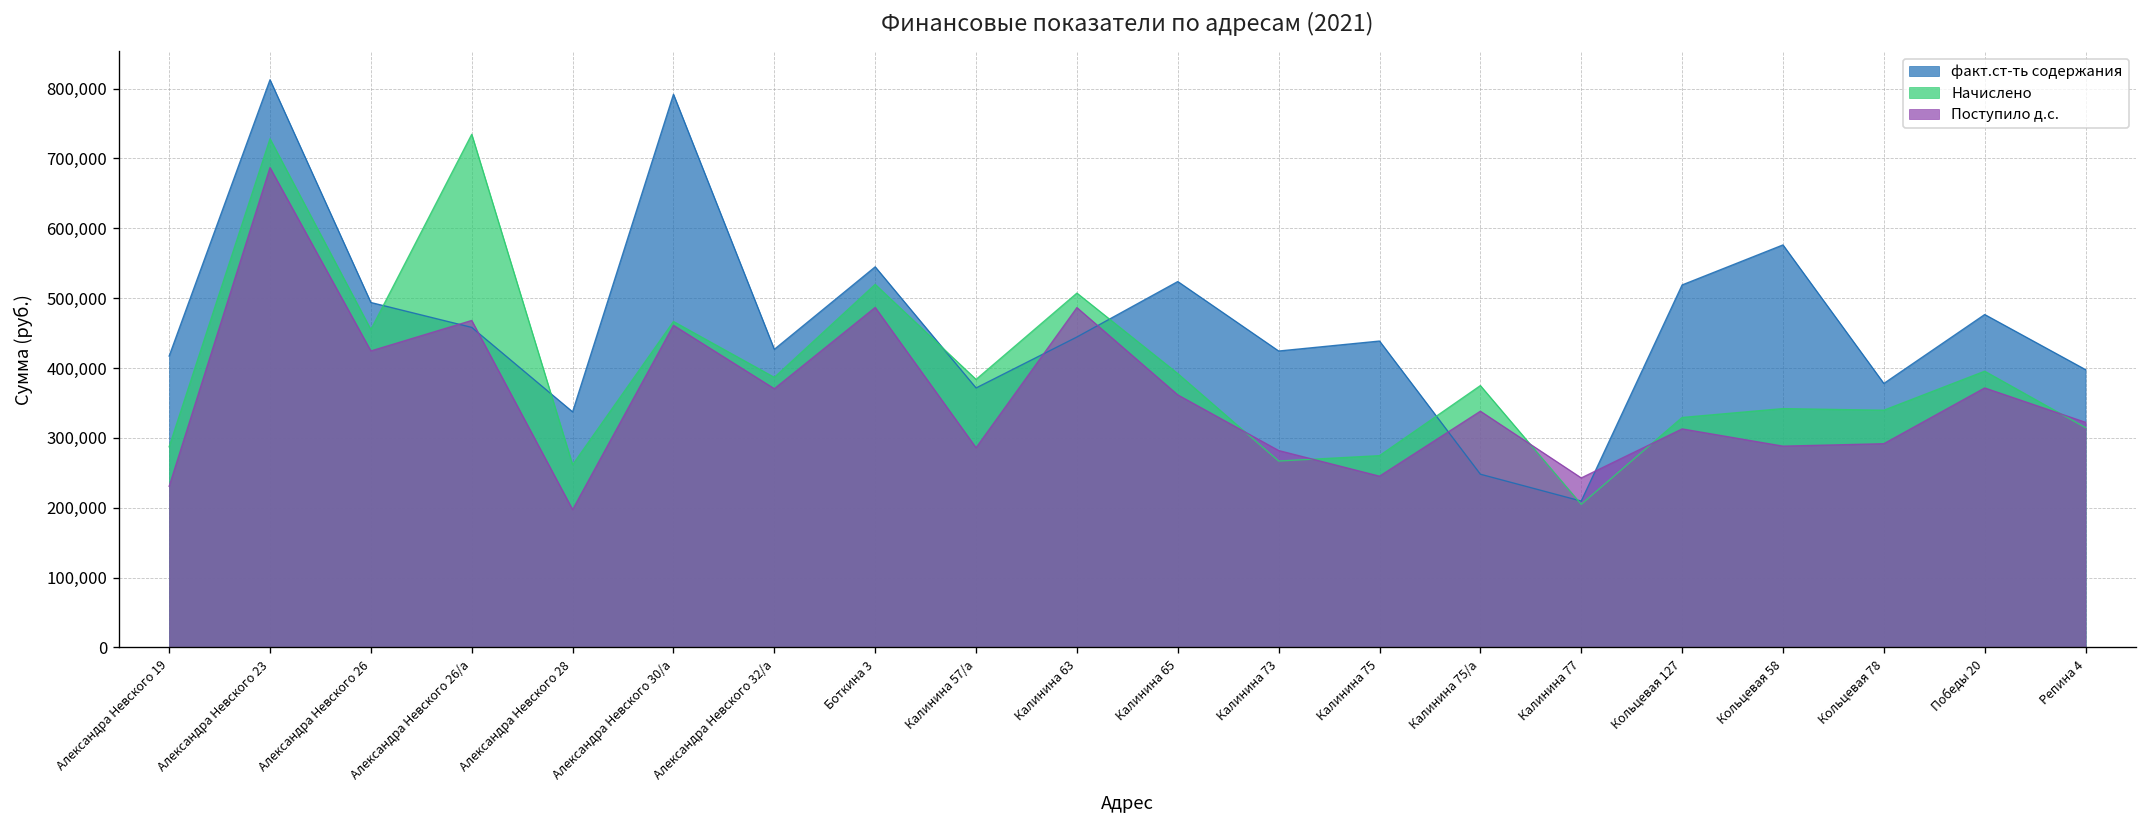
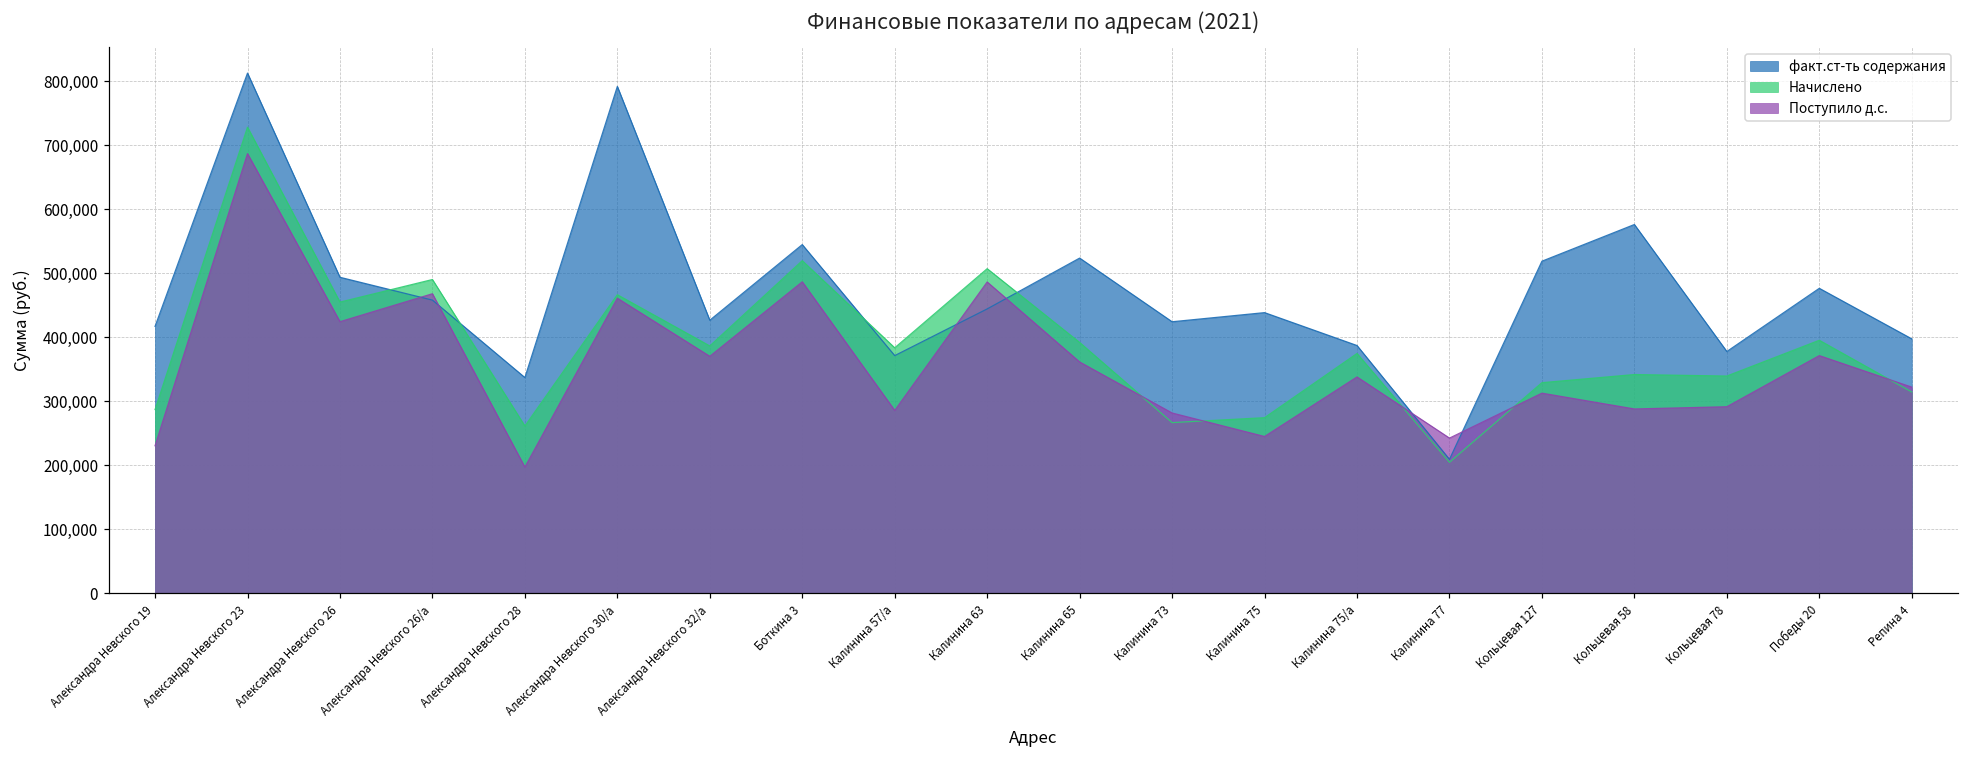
  {
    "факт.ст-ть содержания": {
      "Александра Невского 19": "420,000",
      "Александра Невского 23": "810,000",
      "Александра Невского 26": "490,000",
      "Александра Невского 26/а": "460,000",
      "Александра Невского 28": "340,000",
      "Александра Невского 30/а": "790,000",
      "Александра Невского 32/а": "430,000",
      "Боткина 3": "540,000",
      "Калинина 57/а": "370,000",
      "Калинина 63": "440,000",
      "Калинина 65": "520,000",
      "Калинина 73": "420,000",
      "Калинина 75": "440,000",
-     "Калинина 75/а": "250,000",
+     "Калинина 75/а": "390,000",
      "Калинина 77": "210,000",
      "Кольцевая 127": "520,000",
      "Кольцевая 58": "580,000",
      "Кольцевая 78": "380,000",
      "Победы 20": "480,000",
      "Репина 4": "400,000"
    },
    "Начислено": {
      "Александра Невского 19": "290,000",
      "Александра Невского 23": "730,000",
      "Александра Невского 26": "460,000",
-     "Александра Невского 26/а": "730,000",
+     "Александра Невского 26/а": "490,000",
      "Александра Невского 28": "260,000",
      "Александра Невского 30/а": "470,000",
      "Александра Невского 32/а": "390,000",
      "Боткина 3": "520,000",
      "Калинина 57/а": "380,000",
      "Калинина 63": "510,000",
      "Калинина 65": "390,000",
      "Калинина 73": "270,000",
      "Калинина 75": "270,000",
      "Калинина 75/а": "370,000",
      "Калинина 77": "200,000",
      "Кольцевая 127": "330,000",
      "Кольцевая 58": "340,000",
      "Кольцевая 78": "340,000",
      "Победы 20": "400,000",
      "Репина 4": "310,000"
    },
    "Поступило д.с.": {
      "Александра Невского 19": "230,000",
      "Александра Невского 23": "690,000",
      "Александра Невского 26": "420,000",
      "Александра Невского 26/а": "470,000",
      "Александра Невского 28": "200,000",
      "Александра Невского 30/а": "460,000",
      "Александра Невского 32/а": "370,000",
      "Боткина 3": "490,000",
      "Калинина 57/а": "290,000",
      "Калинина 63": "490,000",
      "Калинина 65": "360,000",
      "Калинина 73": "280,000",
      "Калинина 75": "250,000",
      "Калинина 75/а": "340,000",
      "Калинина 77": "240,000",
      "Кольцевая 127": "310,000",
      "Кольцевая 58": "290,000",
      "Кольцевая 78": "290,000",
      "Победы 20": "370,000",
      "Репина 4": "320,000"
    }
  }
